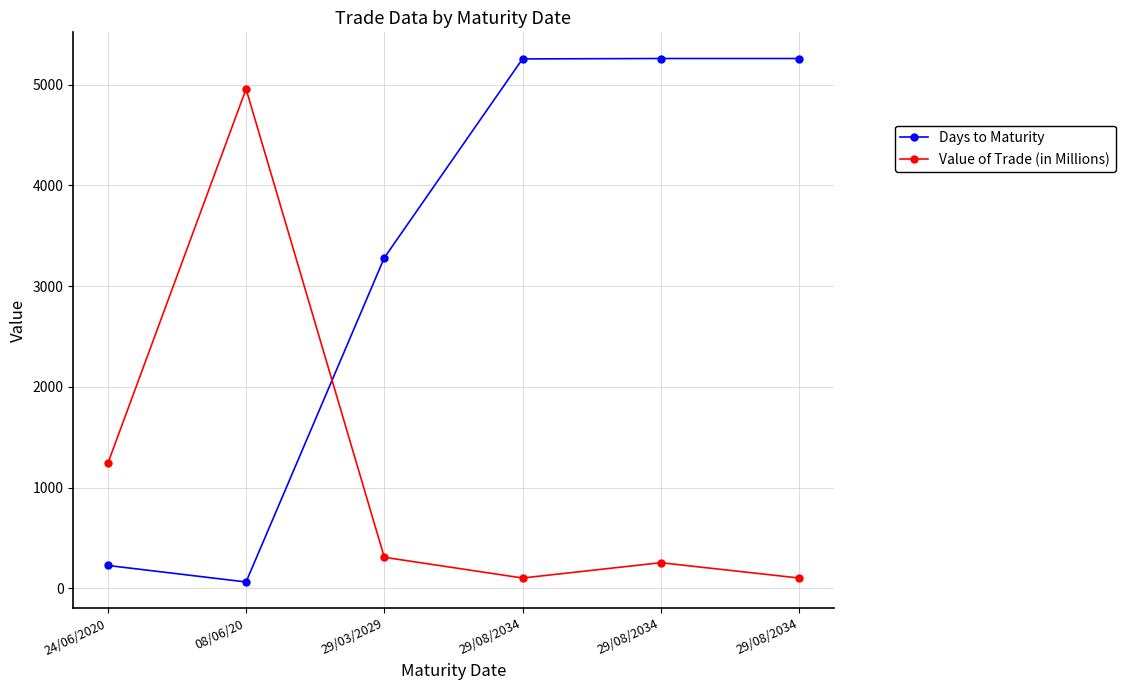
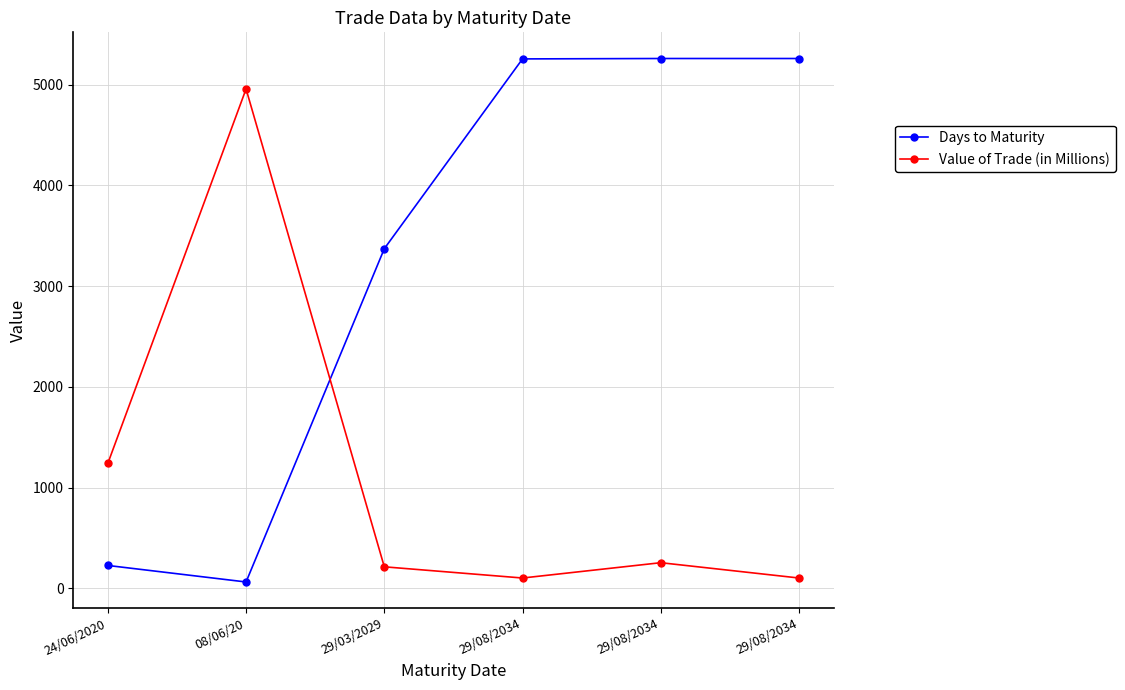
  {
    "Days to Maturity": {
      "24/06/2020": 230,
      "08/06/20": 60,
-     "29/03/2029": 3280
+     "29/03/2029": 3370
    },
    "Value of Trade (in Millions)": {
      "24/06/2020": 1240,
      "08/06/20": 4960,
-     "29/03/2029": 310
+     "29/03/2029": 210
    }
  }
